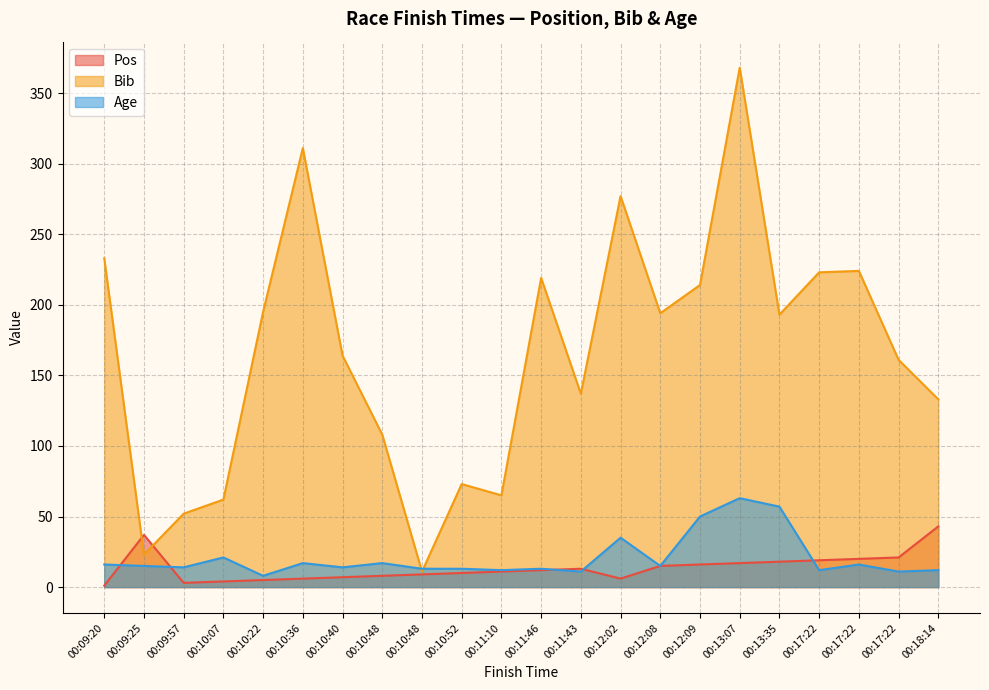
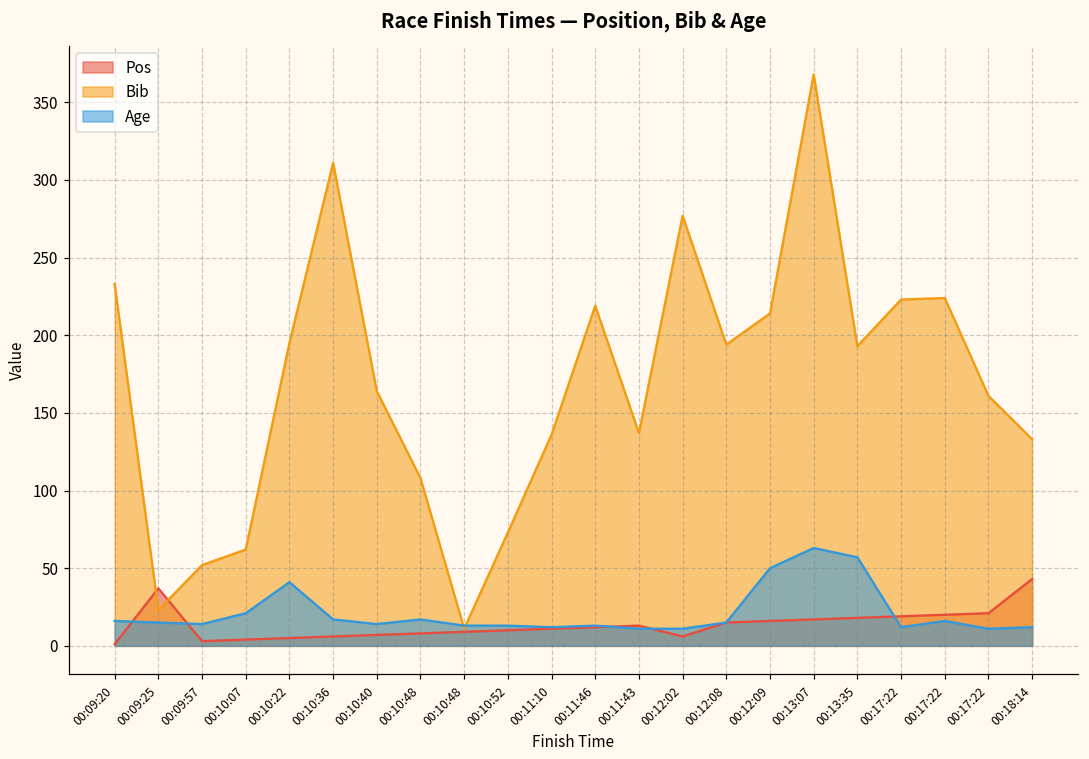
  {
    "Pos": {
      "00:09:20": 1,
      "00:09:25": 37,
      "00:09:57": 3,
      "00:10:07": 4,
      "00:10:22": 5,
      "00:10:36": 6,
      "00:10:40": 7,
      "00:10:52": 10,
      "00:11:43": 13,
      "00:12:02": 6,
      "00:12:09": 16,
      "00:13:07": 17,
      "00:13:35": 18,
      "00:18:14": 43
    },
    "Bib": {
      "00:09:20": 233,
      "00:09:25": 23,
      "00:09:57": 52,
      "00:10:07": 62,
      "00:10:22": 195,
      "00:10:36": 311,
      "00:10:40": 164,
      "00:10:52": 73,
-     "00:11:10": 65,
+     "00:11:10": 136,
      "00:11:46": 219,
      "00:11:43": 137,
      "00:12:02": 277,
      "00:12:08": 194,
      "00:12:09": 214,
      "00:13:07": 368,
      "00:13:35": 193,
      "00:18:14": 133
    },
    "Age": {
      "00:09:20": 16,
      "00:09:25": 15,
      "00:09:57": 14,
      "00:10:07": 21,
-     "00:10:22": 8,
+     "00:10:22": 41,
      "00:10:36": 17,
      "00:10:40": 14,
      "00:10:52": 13,
      "00:11:43": 11,
-     "00:12:02": 35,
+     "00:12:02": 11,
      "00:12:09": 50,
      "00:13:07": 63,
      "00:13:35": 57,
      "00:18:14": 12
    }
  }
